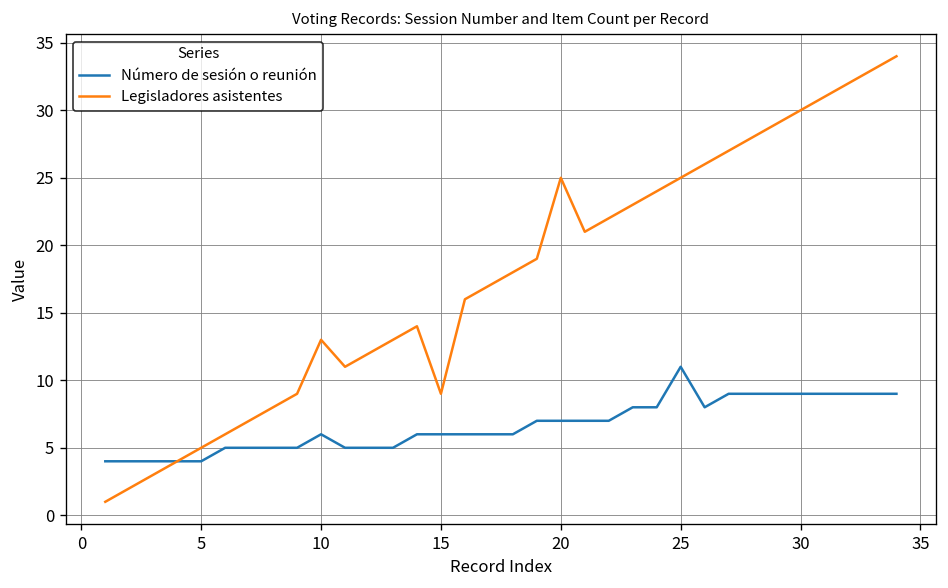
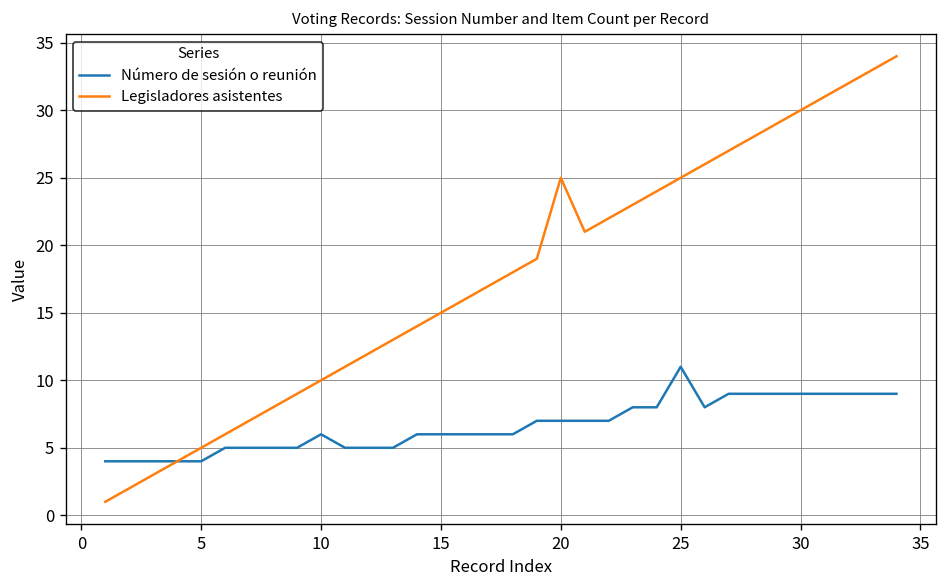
  {
    "Número de sesión o reunión": {
      "5": 4,
      "10": 6,
      "15": 6,
      "20": 7,
      "25": 11,
      "30": 9
    },
    "Legisladores asistentes": {
      "5": 5,
-     "10": 13,
-     "15": 9,
+     "10": 10,
+     "15": 15,
      "20": 25,
      "25": 25,
      "30": 30
    }
  }
